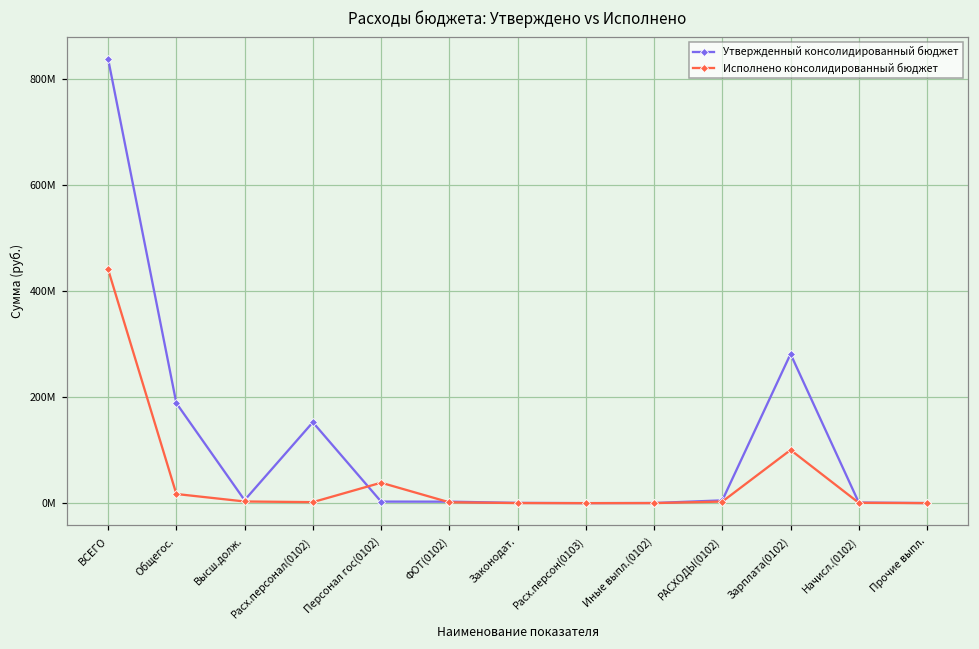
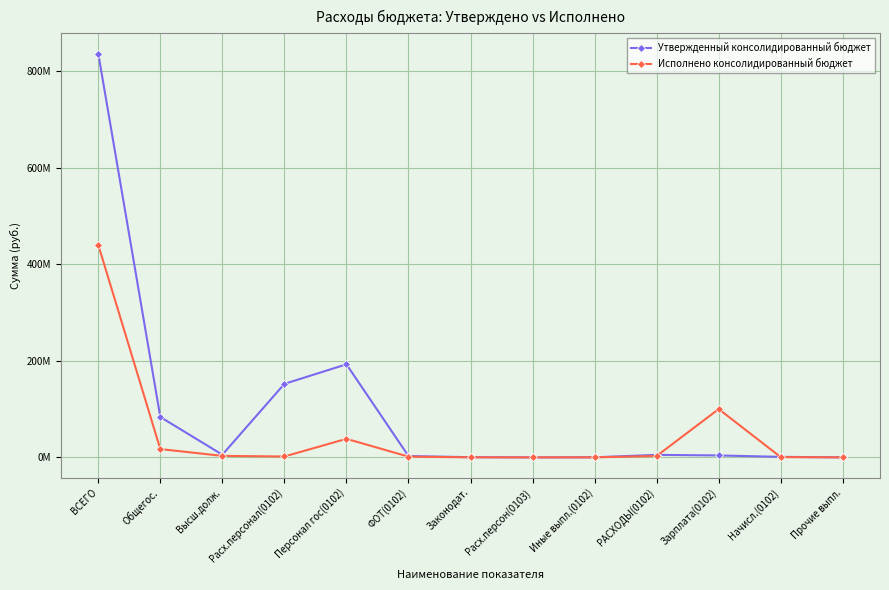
  {
    "Утвержденный консолидированный бюджет": {
      "ВСЕГО": 840000000,
-     "Общегос.": 190000000,
+     "Общегос.": 80000000,
      "Расх.персонал(0102)": 150000000,
-     "Персонал гос(0102)": 0,
-     "Зарплата(0102)": 280000000
+     "Персонал гос(0102)": 190000000,
+     "Зарплата(0102)": 0
    },
    "Исполнено консолидированный бюджет": {
      "ВСЕГО": 440000000,
      "Общегос.": 20000000,
      "Расх.персонал(0102)": 0,
      "Персонал гос(0102)": 40000000,
      "Зарплата(0102)": 100000000
    }
  }
